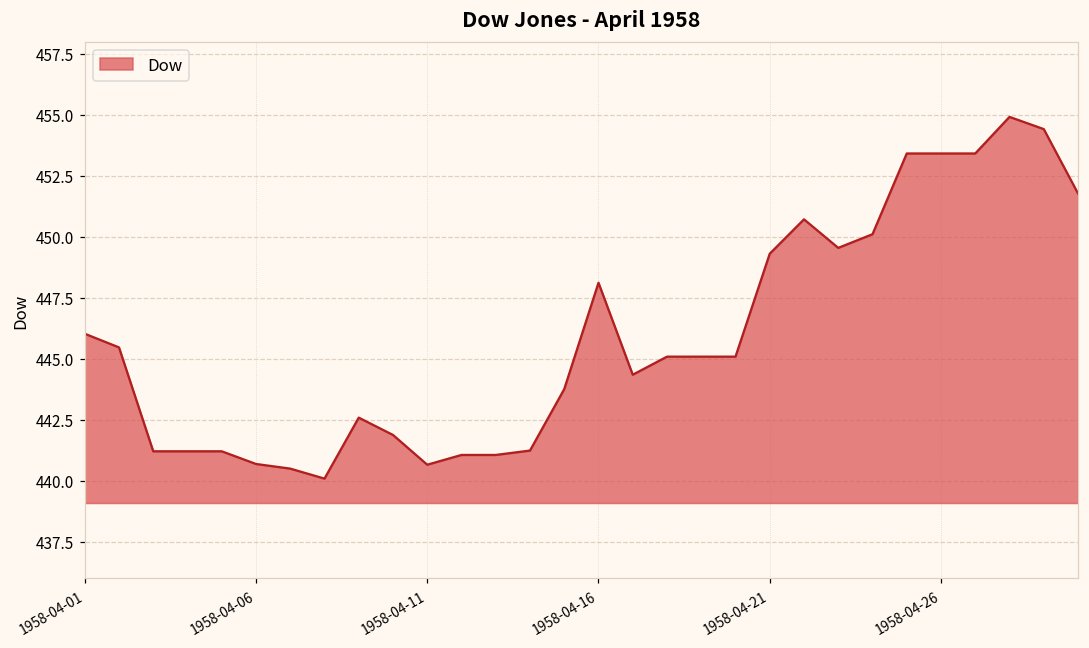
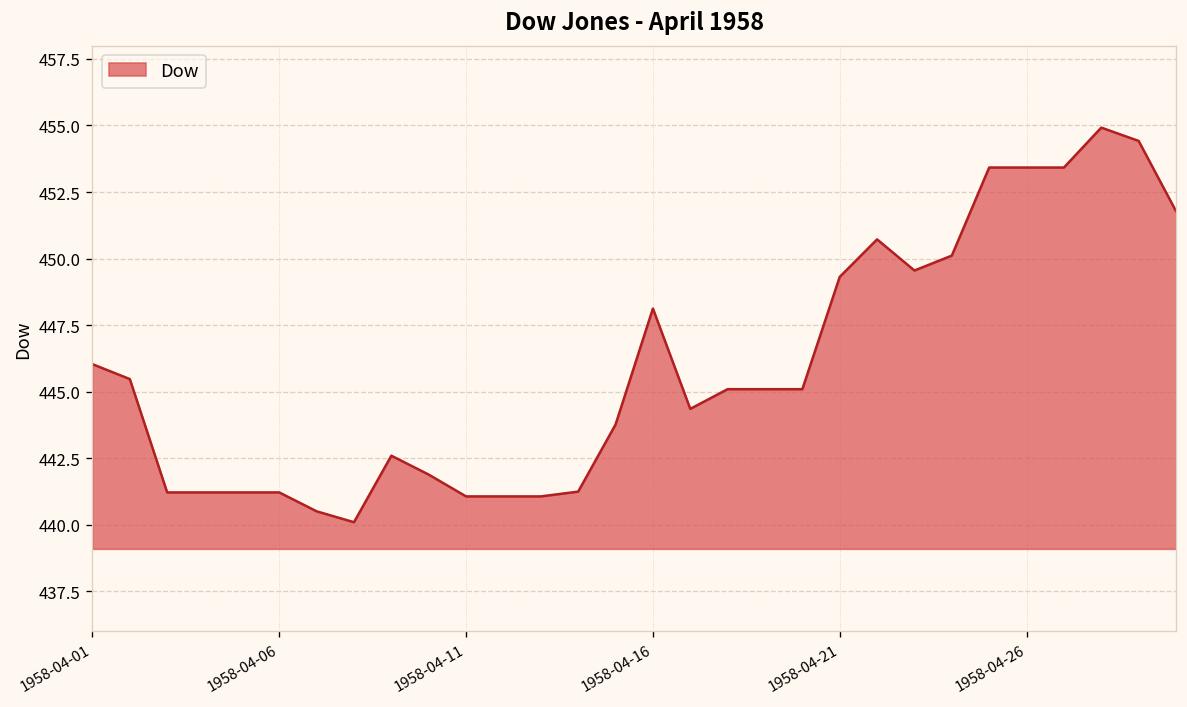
  {
    "1958-04-01": 446.0,
-   "1958-04-06": 440.7,
-   "1958-04-11": 440.7,
+   "1958-04-06": 441.2,
+   "1958-04-11": 441.1,
    "1958-04-16": 448.1,
    "1958-04-21": 449.3,
    "1958-04-26": 453.4
  }
